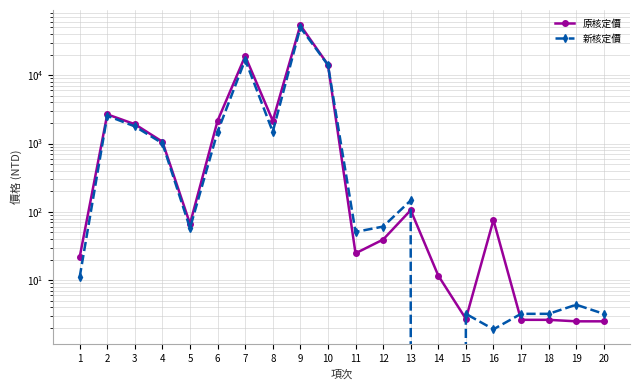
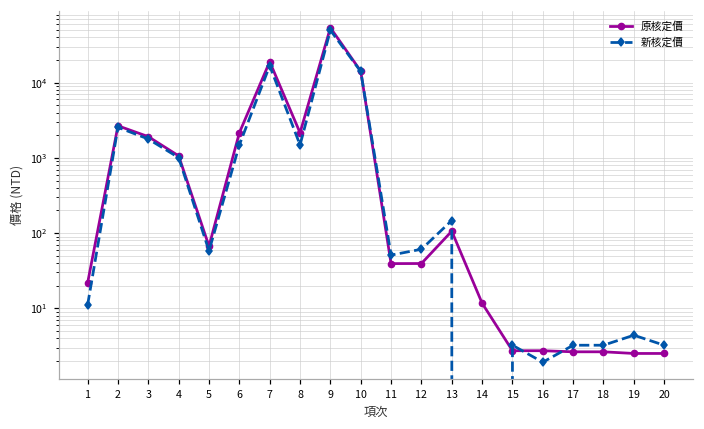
  {
    "原核定價": {
      "1": 22,
      "5": 70,
      "6": 2200,
      "7": 19000,
      "8": 2200,
-     "11": 25,
+     "11": 40,
      "12": 40,
      "13": 110,
      "14": 12,
      "15": 2.7,
-     "16": 80,
+     "16": 2.7,
      "17": 2.6,
      "18": 2.6,
      "19": 2.5,
      "20": 2.5
    },
    "新核定價": {
      "1": 11,
      "5": 60,
      "6": 1500,
      "7": 17000,
      "8": 1500,
      "11": 50,
      "12": 60,
      "13": 150,
      "15": 3,
      "16": 1.9,
      "17": 3,
      "18": 3,
      "19": 4,
      "20": 3
    }
  }
